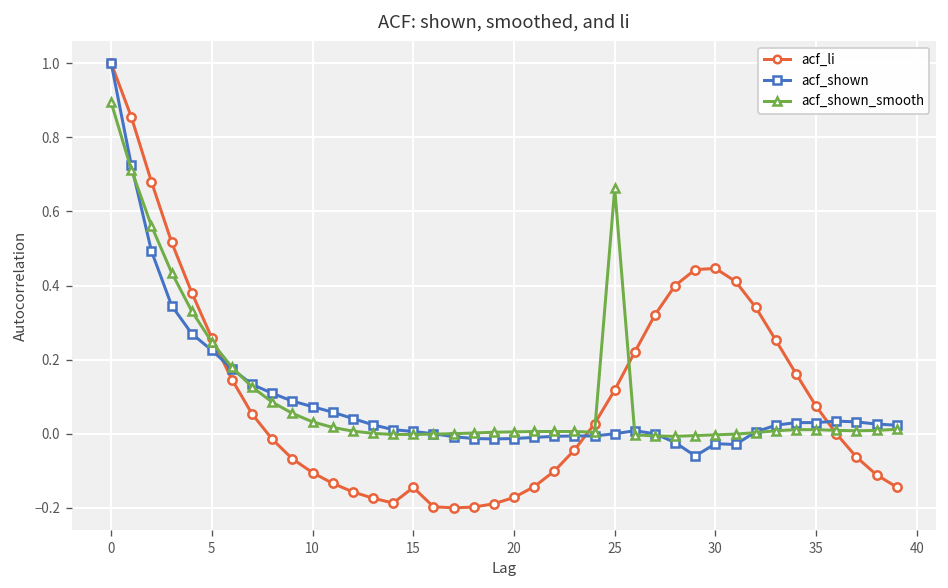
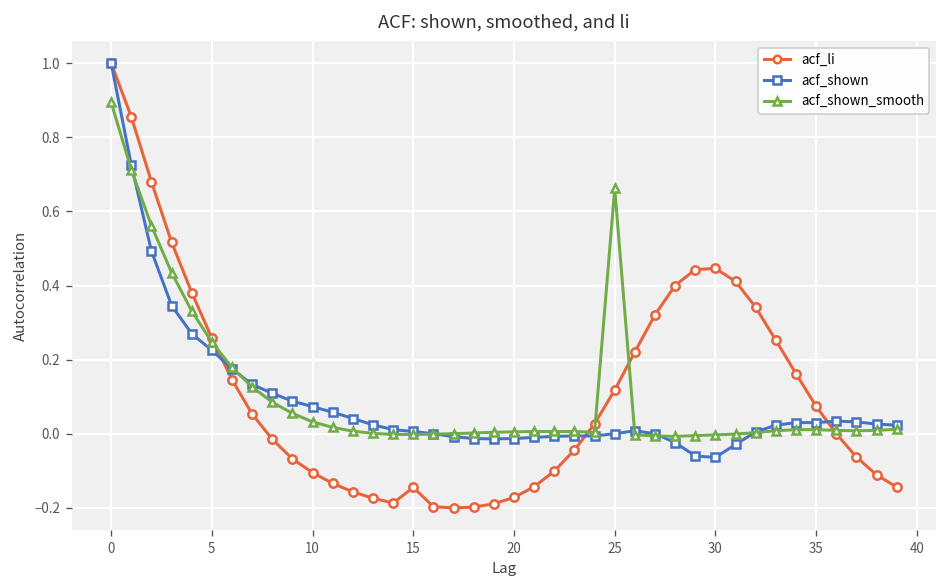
  {
    "acf_li": {
      "5": 0.26,
      "10": -0.11,
      "15": -0.15,
      "20": -0.17,
      "25": 0.12,
      "30": 0.45,
      "35": 0.07
    },
    "acf_shown": {
      "5": 0.23,
      "10": 0.07,
      "20": -0.01,
      "25": 0.00,
-     "30": -0.03,
+     "30": -0.06,
      "35": 0.03
    },
    "acf_shown_smooth": {
      "0": 0.89,
      "5": 0.25,
      "10": 0.03,
      "20": 0.01,
      "25": 0.66,
      "30": 0.00,
      "35": 0.01
    }
  }
